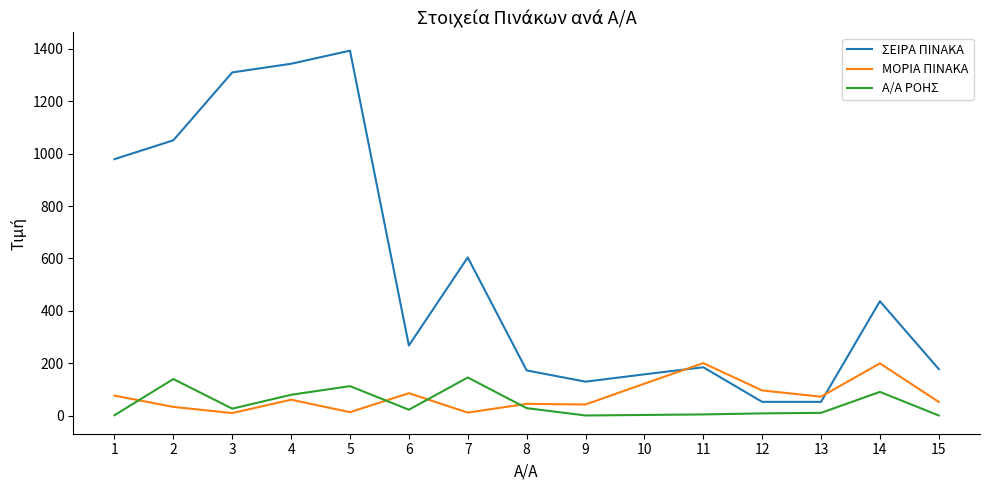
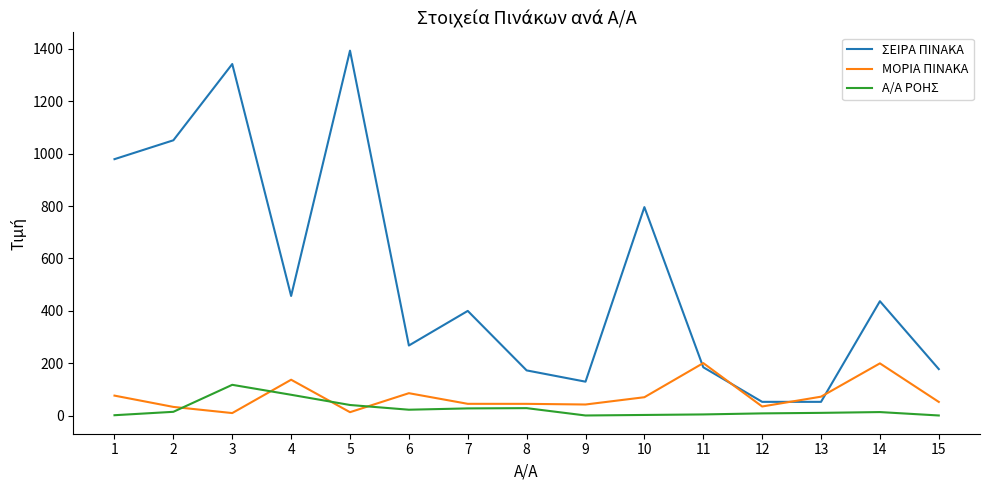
  {
    "ΣΕΙΡΑ ΠΙΝΑΚΑ": {
      "1": 980,
      "2": 1050,
-     "3": 1310,
-     "4": 1340,
+     "3": 1340,
+     "4": 460,
      "5": 1390,
      "6": 270,
-     "7": 600,
+     "7": 400,
      "8": 170,
      "9": 130,
-     "10": 160,
+     "10": 800,
      "11": 190,
      "12": 50,
      "13": 50,
      "14": 440,
      "15": 180
    },
    "ΜΟΡΙΑ ΠΙΝΑΚΑ": {
      "1": 80,
      "2": 30,
      "3": 10,
-     "4": 60,
+     "4": 140,
      "5": 10,
      "6": 90,
-     "7": 10,
+     "7": 50,
      "8": 50,
      "9": 40,
-     "10": 120,
+     "10": 70,
      "11": 200,
-     "12": 100,
+     "12": 40,
      "13": 70,
      "14": 200,
      "15": 50
    },
    "Α/Α ΡΟΗΣ": {
      "1": 0,
-     "2": 140,
-     "3": 30,
+     "2": 20,
+     "3": 120,
      "4": 80,
-     "5": 110,
+     "5": 40,
      "6": 20,
-     "7": 150,
+     "7": 30,
      "8": 30,
      "9": 0,
      "10": 0,
      "11": 10,
      "12": 10,
      "13": 10,
-     "14": 90,
+     "14": 10,
      "15": 0
    }
  }
